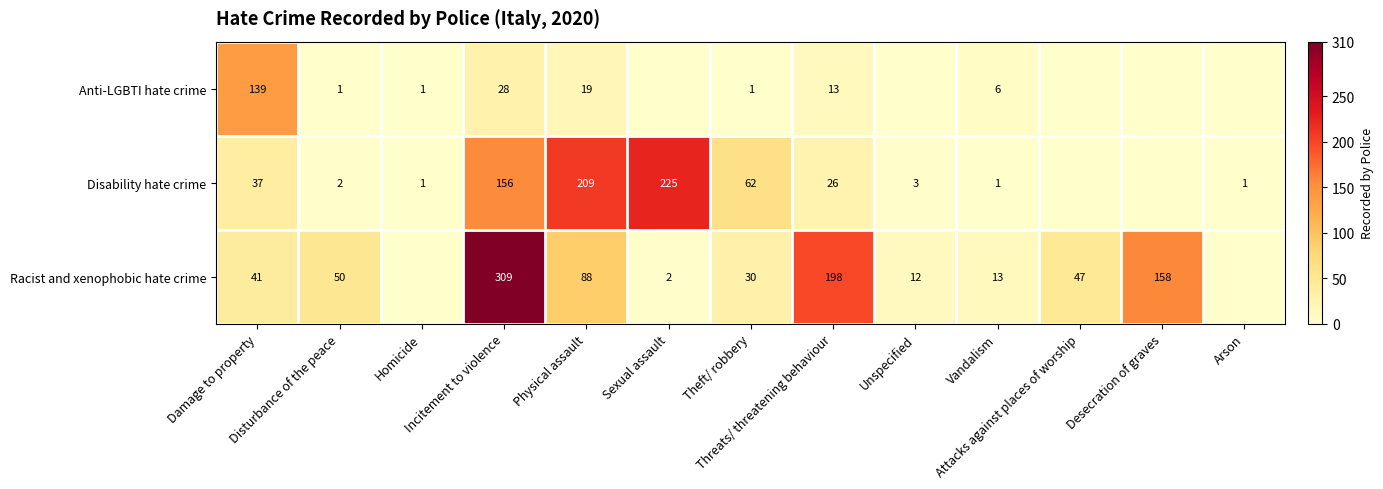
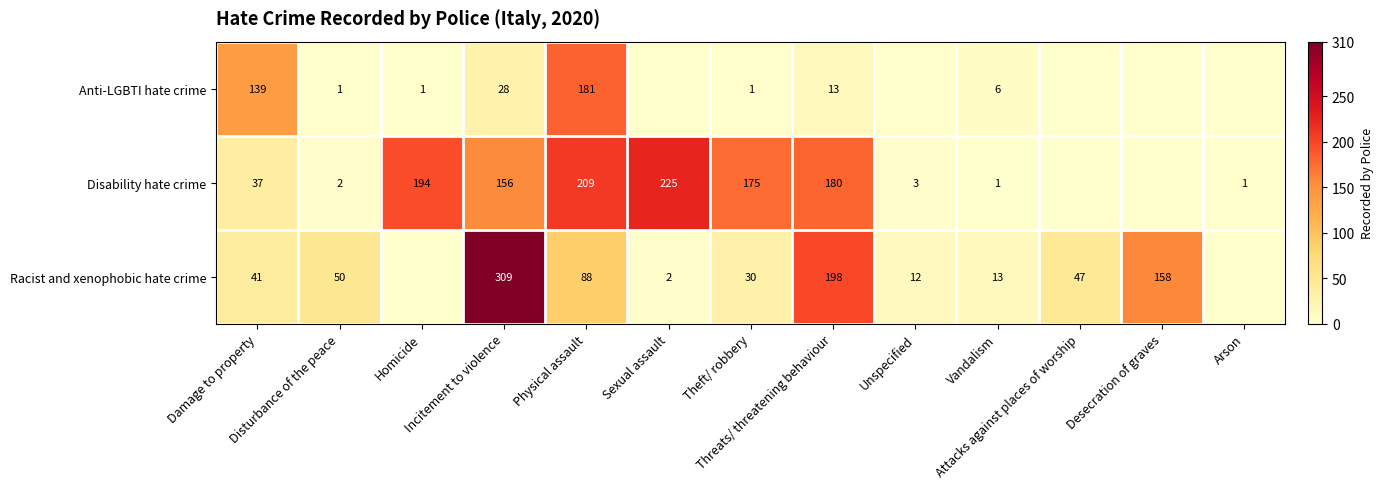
  {
    "Anti-LGBTI hate crime": {
      "Damage to property": 139,
      "Disturbance of the peace": 1,
      "Homicide": 1,
      "Incitement to violence": 28,
-     "Physical assault": 19,
+     "Physical assault": 181,
      "Theft/ robbery": 1,
      "Threats/ threatening behaviour": 13,
      "Vandalism": 6
    },
    "Disability hate crime": {
      "Damage to property": 37,
      "Disturbance of the peace": 2,
-     "Homicide": 1,
+     "Homicide": 194,
      "Incitement to violence": 156,
      "Physical assault": 209,
      "Sexual assault": 225,
-     "Theft/ robbery": 62,
-     "Threats/ threatening behaviour": 26,
+     "Theft/ robbery": 175,
+     "Threats/ threatening behaviour": 180,
      "Unspecified": 3,
      "Vandalism": 1,
      "Arson": 1
    },
    "Racist and xenophobic hate crime": {
      "Damage to property": 41,
      "Disturbance of the peace": 50,
      "Incitement to violence": 309,
      "Physical assault": 88,
      "Sexual assault": 2,
      "Theft/ robbery": 30,
      "Threats/ threatening behaviour": 198,
      "Unspecified": 12,
      "Vandalism": 13,
      "Attacks against places of worship": 47,
      "Desecration of graves": 158
    }
  }
